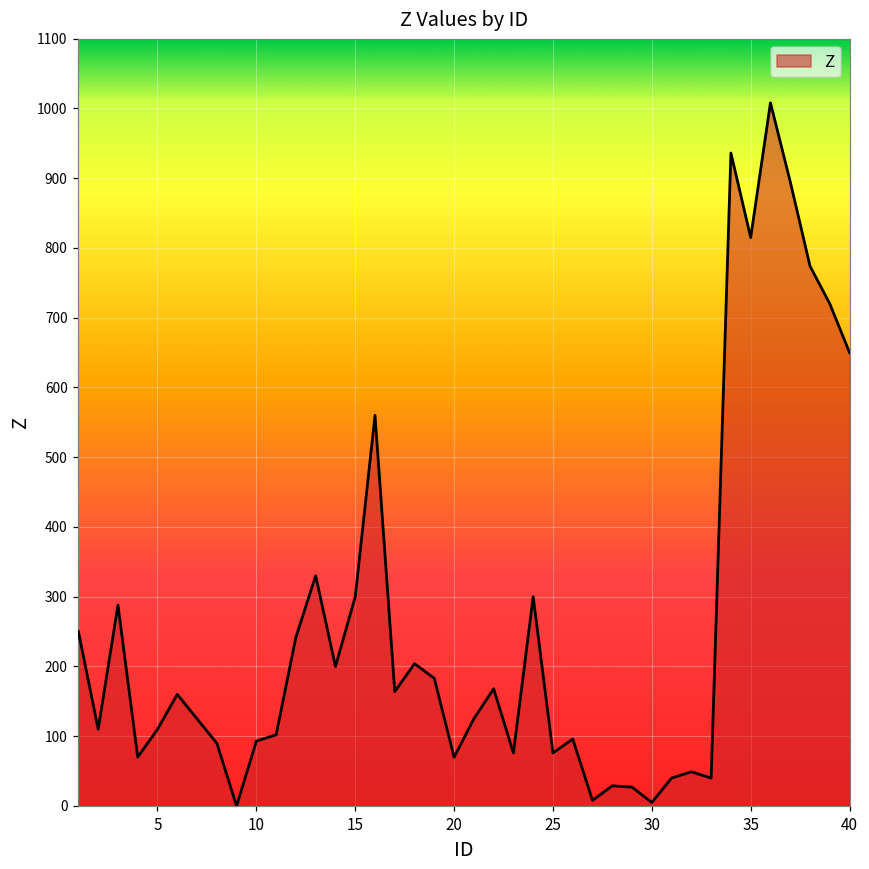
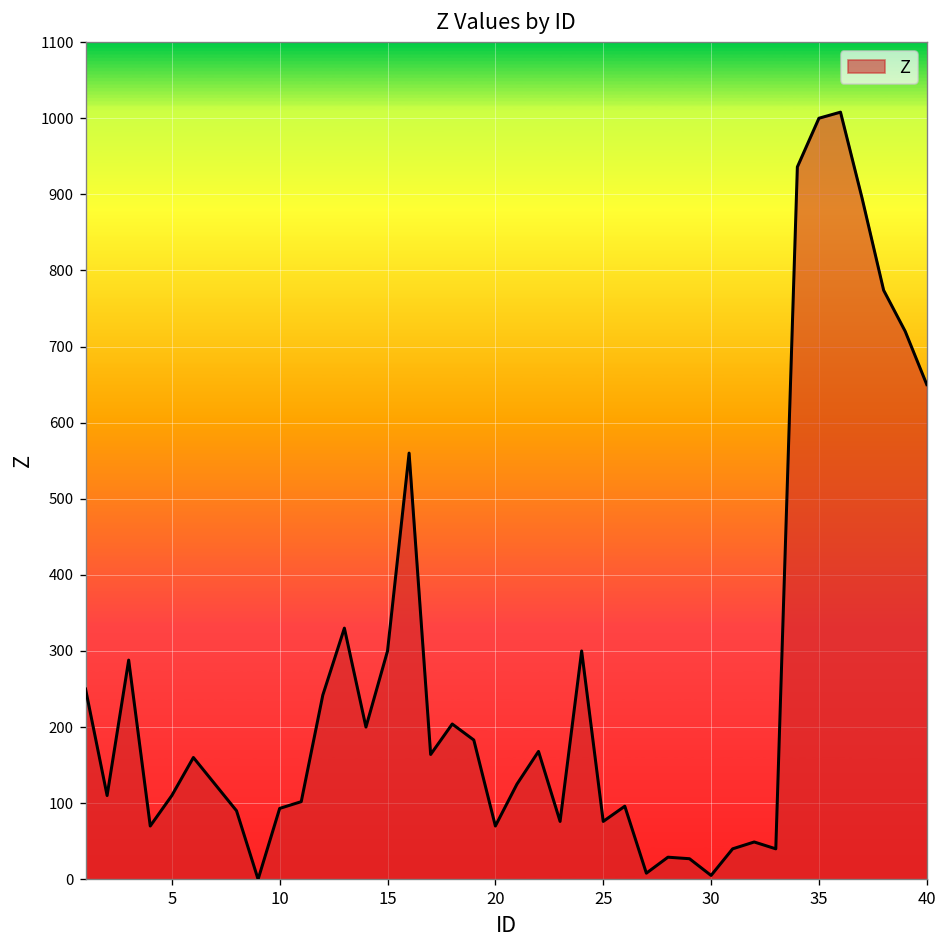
  {
    "5": 110,
    "10": 90,
    "15": 300,
    "20": 70,
    "25": 80,
    "30": 10,
-   "35": 810,
+   "35": 1000,
    "40": 650
  }
